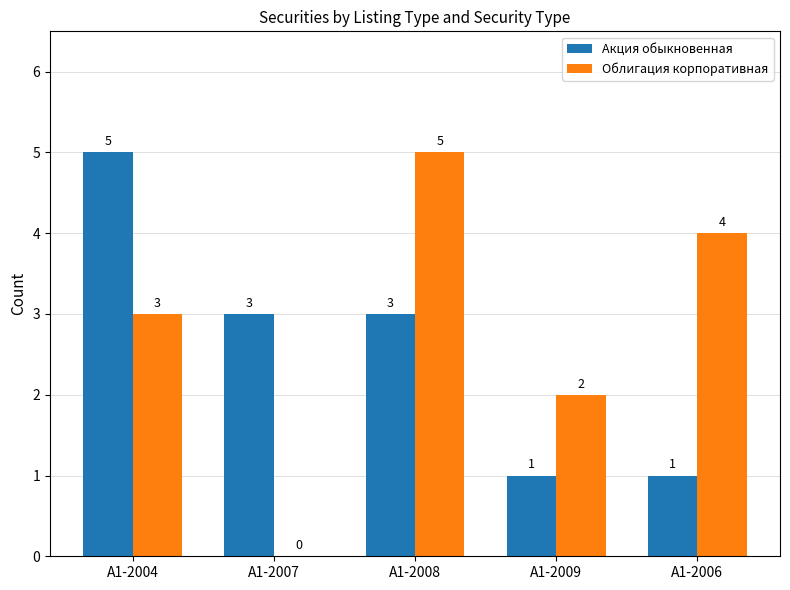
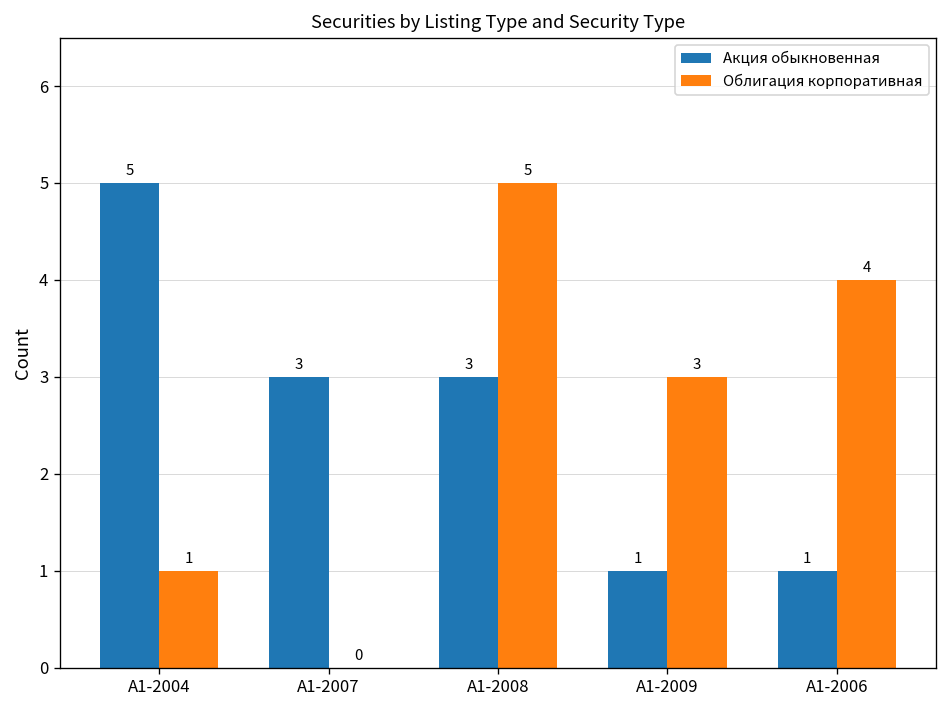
  {
    "Акция обыкновенная": {
      "А1-2004": 5,
      "А1-2007": 3,
      "А1-2008": 3,
      "А1-2009": 1,
      "А1-2006": 1
    },
    "Облигация корпоративная": {
-     "А1-2004": 3,
+     "А1-2004": 1,
      "А1-2007": 0,
      "А1-2008": 5,
-     "А1-2009": 2,
+     "А1-2009": 3,
      "А1-2006": 4
    }
  }
